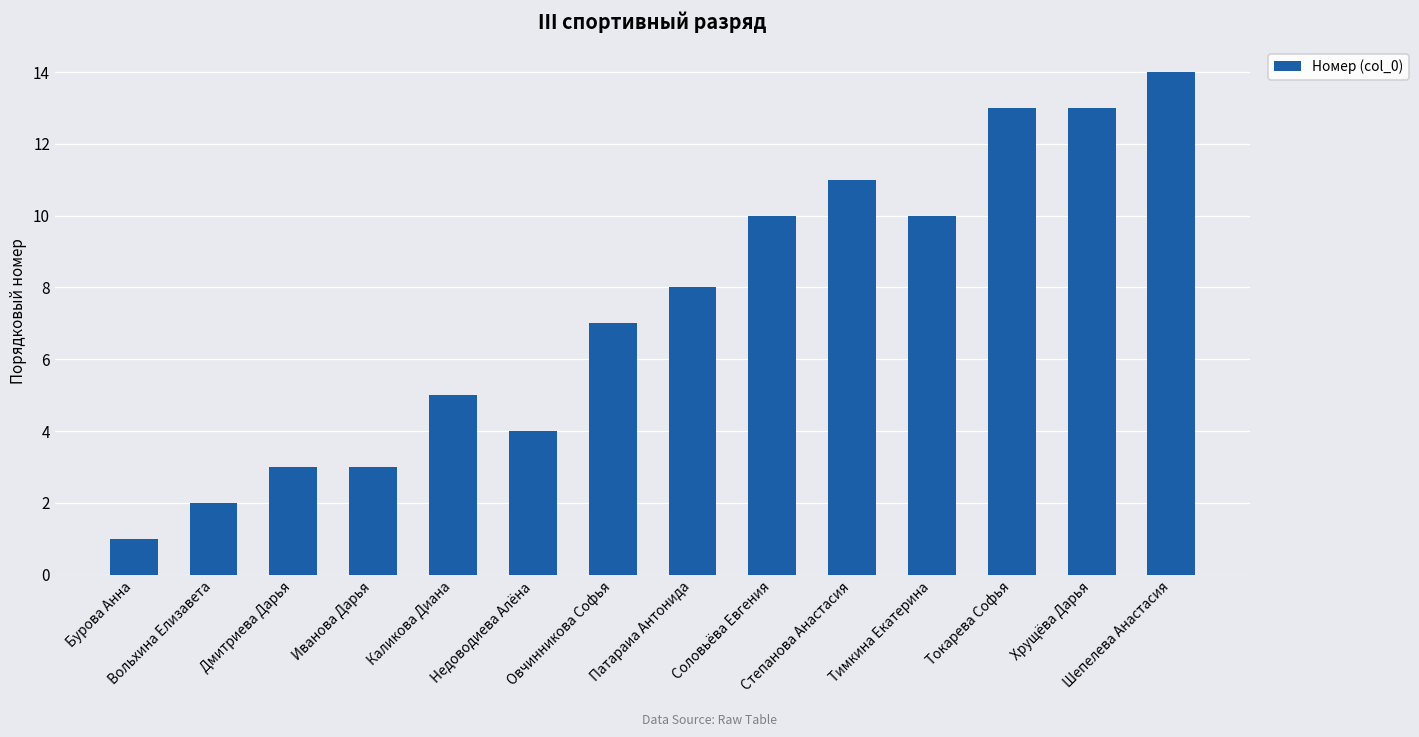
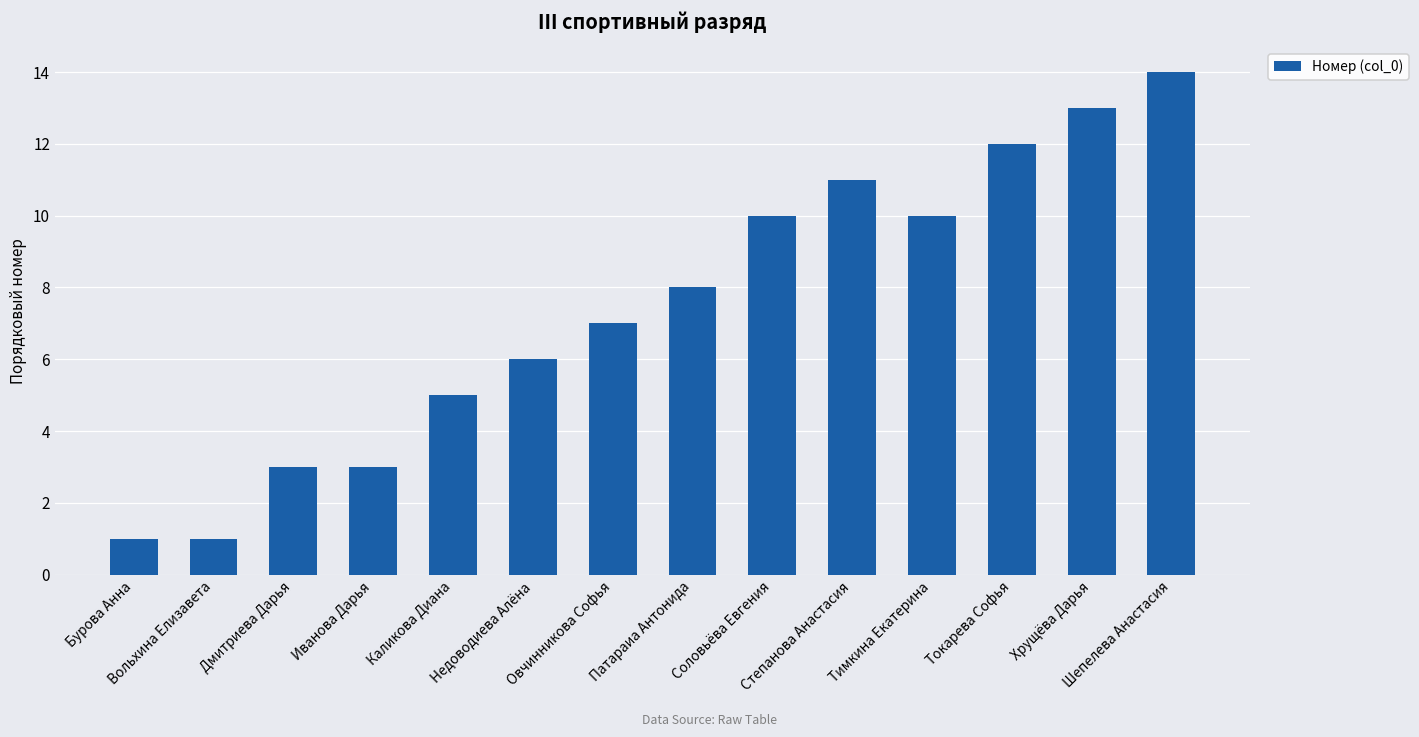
  {
    "Бурова Анна": 1,
-   "Вольхина Елизавета": 2,
+   "Вольхина Елизавета": 1,
    "Дмитриева Дарья": 3,
    "Иванова Дарья": 3,
    "Каликова Диана": 5,
-   "Недоводиева Алёна": 4,
+   "Недоводиева Алёна": 6,
    "Овчинникова Софья": 7,
    "Патараиа Антонида": 8,
    "Соловьёва Евгения": 10,
    "Степанова Анастасия": 11,
    "Тимкина Екатерина": 10,
-   "Токарева Софья": 13,
+   "Токарева Софья": 12,
    "Хрущёва Дарья": 13,
    "Шепелева Анастасия": 14
  }
